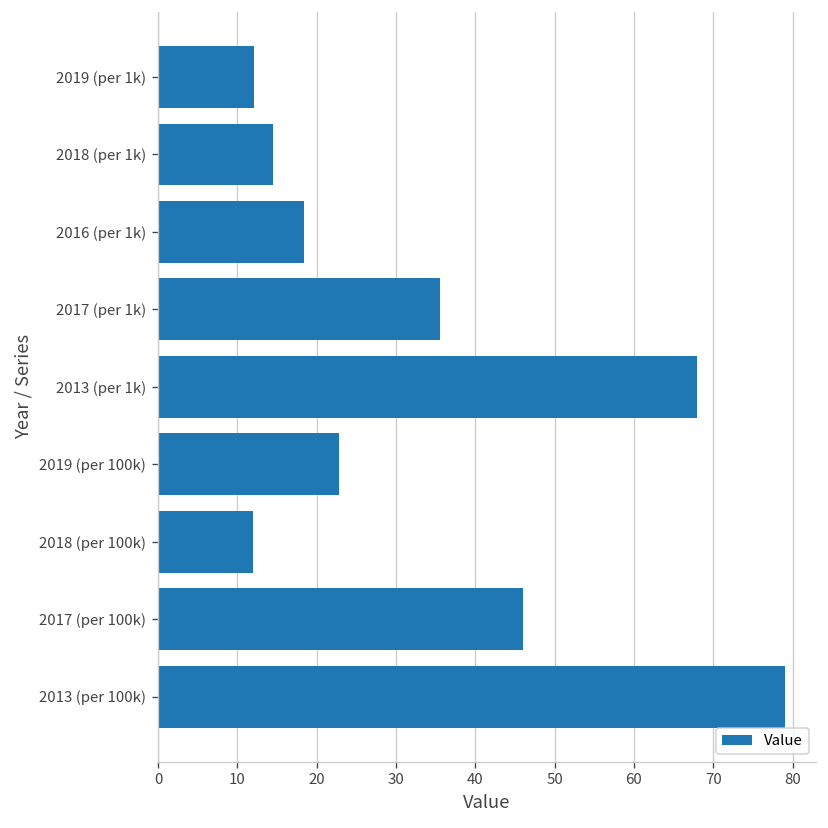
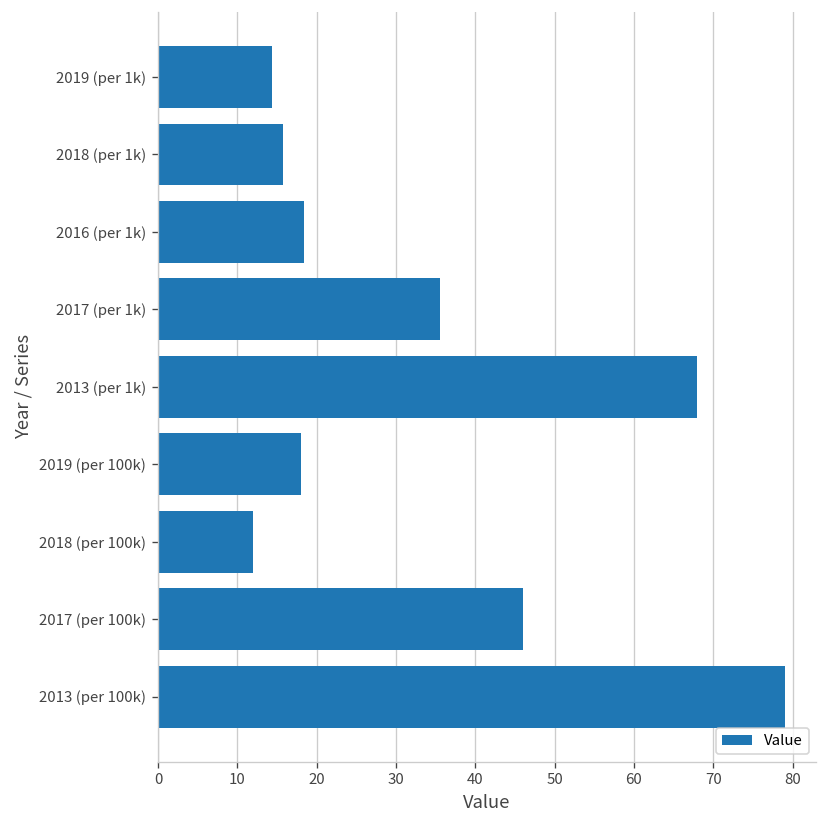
  {
-   "2019 (per 1k)": 12,
-   "2018 (per 1k)": 15,
+   "2019 (per 1k)": 14,
+   "2018 (per 1k)": 16,
    "2016 (per 1k)": 18,
    "2017 (per 1k)": 36,
    "2013 (per 1k)": 68,
-   "2019 (per 100k)": 23,
+   "2019 (per 100k)": 18,
    "2018 (per 100k)": 12,
    "2017 (per 100k)": 46,
    "2013 (per 100k)": 79
  }
